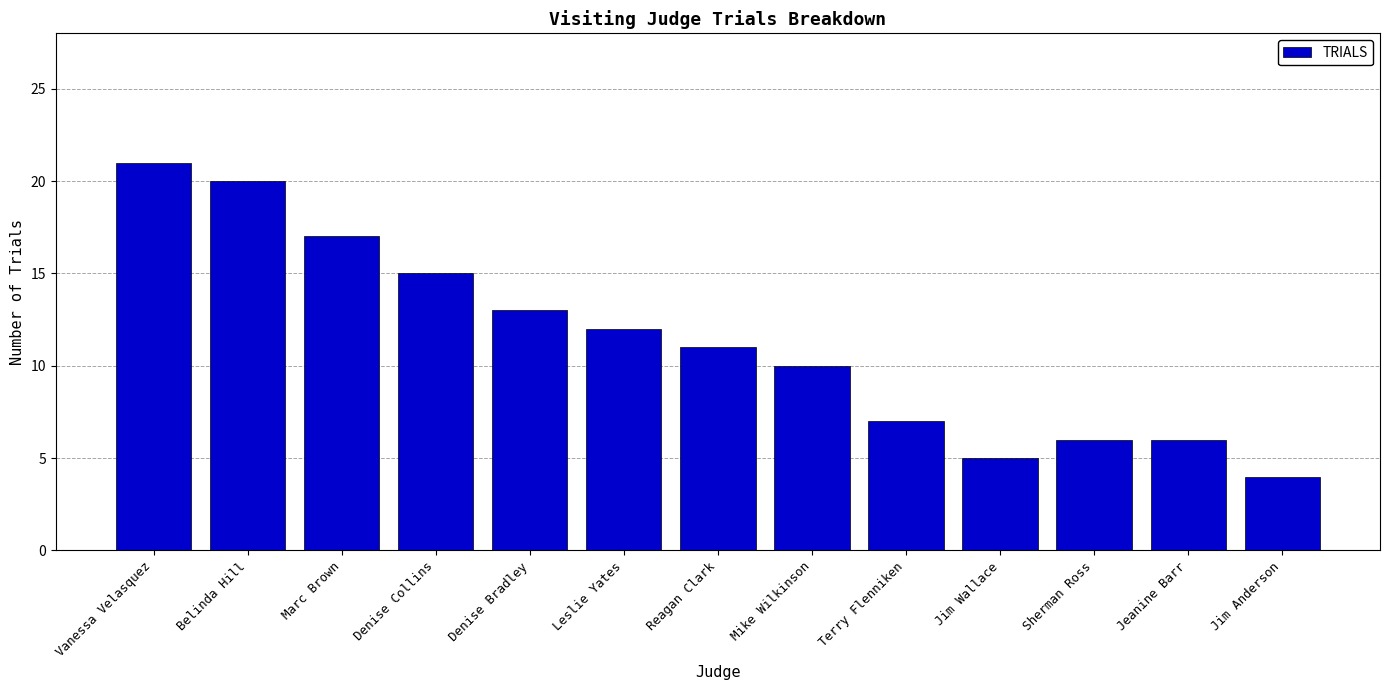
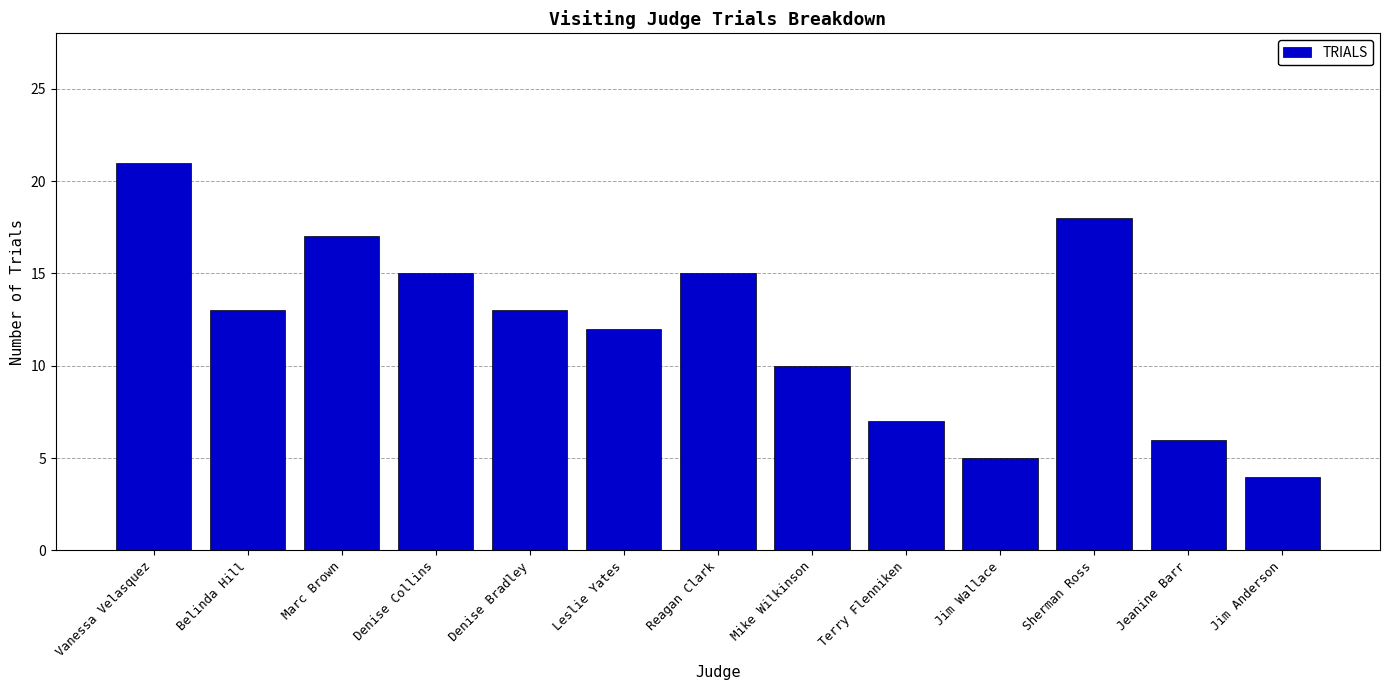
  {
    "Vanessa Velasquez": 21,
-   "Belinda Hill": 20,
+   "Belinda Hill": 13,
    "Marc Brown": 17,
    "Denise Collins": 15,
    "Denise Bradley": 13,
    "Leslie Yates": 12,
-   "Reagan Clark": 11,
+   "Reagan Clark": 15,
    "Mike Wilkinson": 10,
    "Terry Flenniken": 7,
    "Jim Wallace": 5,
-   "Sherman Ross": 6,
+   "Sherman Ross": 18,
    "Jeanine Barr": 6,
    "Jim Anderson": 4
  }
